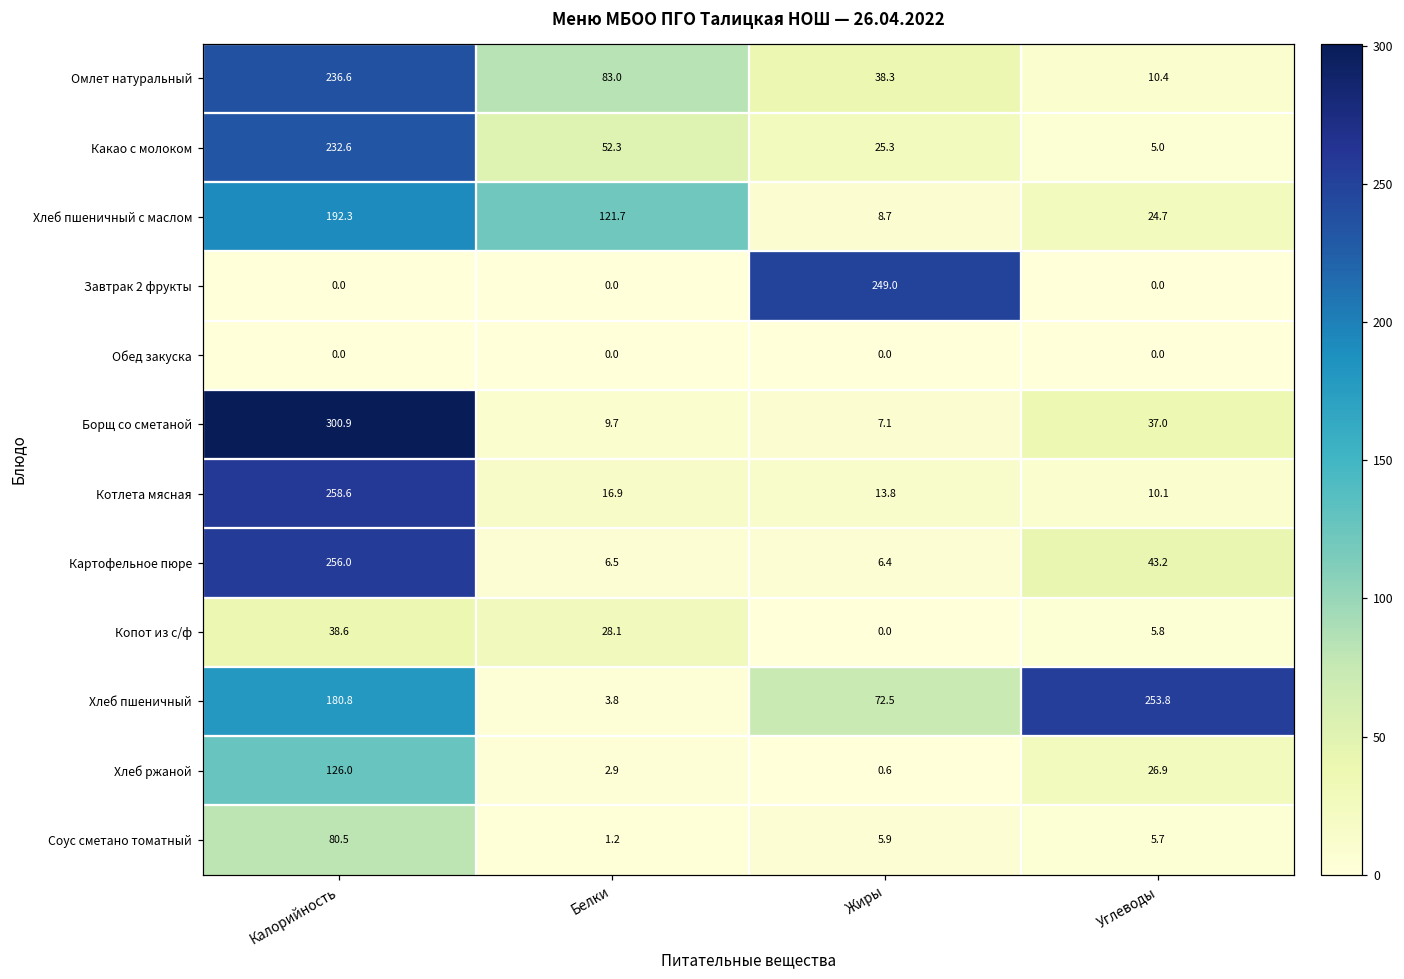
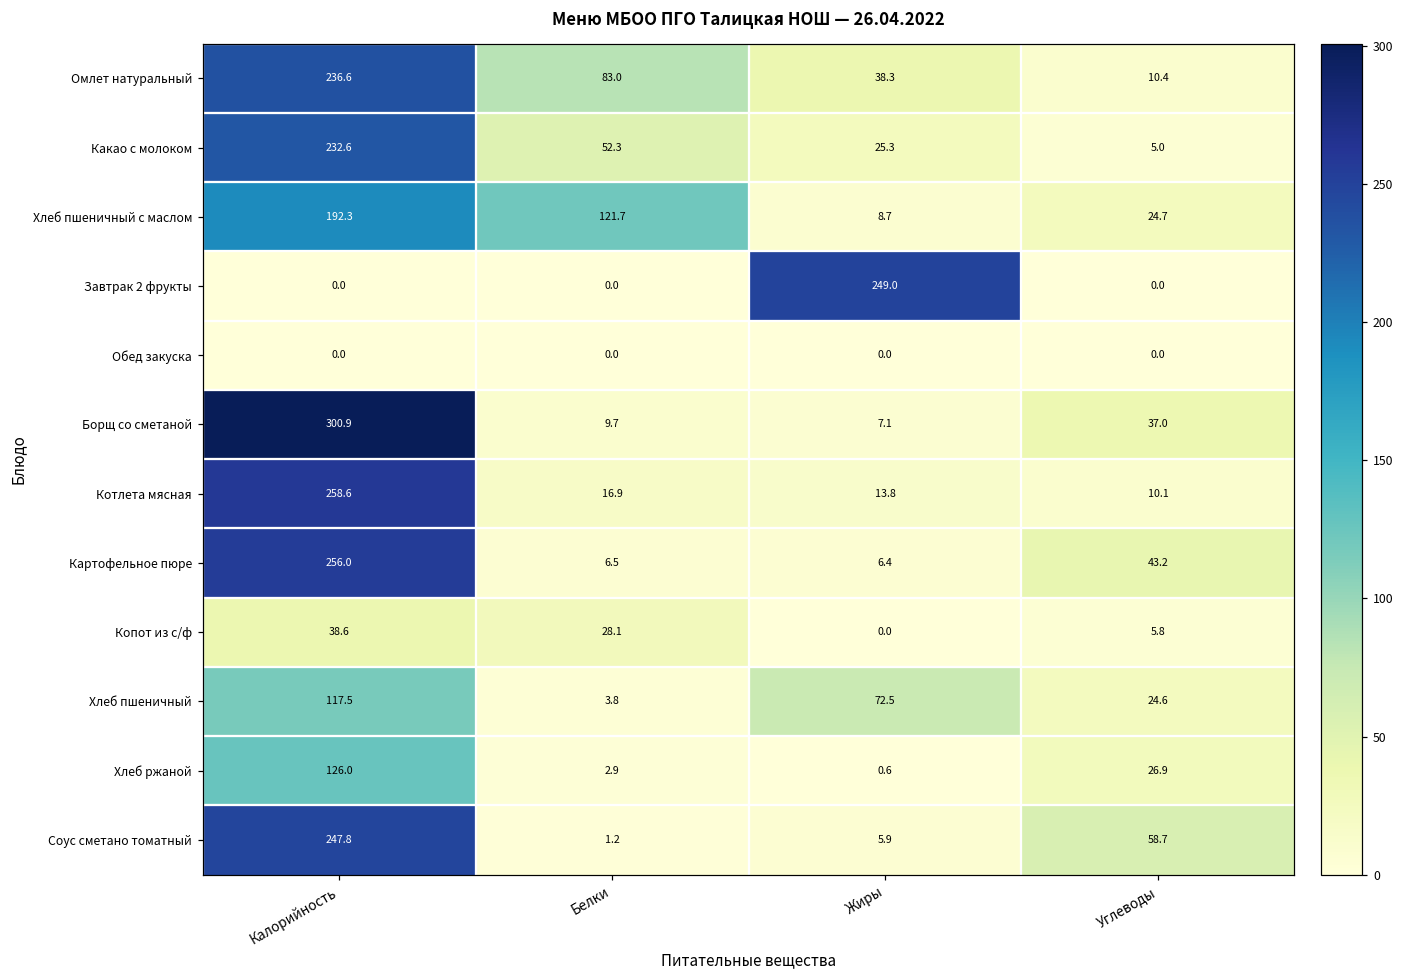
  {
    "Омлет натуральный": {
      "Калорийность": 236.6,
      "Белки": 83.0,
      "Жиры": 38.3,
      "Углеводы": 10.4
    },
    "Какао с молоком": {
      "Калорийность": 232.6,
      "Белки": 52.3,
      "Жиры": 25.3,
      "Углеводы": 5.0
    },
    "Хлеб пшеничный с маслом": {
      "Калорийность": 192.3,
      "Белки": 121.7,
      "Жиры": 8.7,
      "Углеводы": 24.7
    },
    "Завтрак 2 фрукты": {
      "Калорийность": 0.0,
      "Белки": 0.0,
      "Жиры": 249.0,
      "Углеводы": 0.0
    },
    "Обед закуска": {
      "Калорийность": 0.0,
      "Белки": 0.0,
      "Жиры": 0.0,
      "Углеводы": 0.0
    },
    "Борщ со сметаной": {
      "Калорийность": 300.9,
      "Белки": 9.7,
      "Жиры": 7.1,
      "Углеводы": 37.0
    },
    "Котлета мясная": {
      "Калорийность": 258.6,
      "Белки": 16.9,
      "Жиры": 13.8,
      "Углеводы": 10.1
    },
    "Картофельное пюре": {
      "Калорийность": 256.0,
      "Белки": 6.5,
      "Жиры": 6.4,
      "Углеводы": 43.2
    },
    "Копот из с/ф": {
      "Калорийность": 38.6,
      "Белки": 28.1,
      "Жиры": 0.0,
      "Углеводы": 5.8
    },
    "Хлеб пшеничный": {
-     "Калорийность": 180.8,
+     "Калорийность": 117.5,
      "Белки": 3.8,
      "Жиры": 72.5,
-     "Углеводы": 253.8
+     "Углеводы": 24.6
    },
    "Хлеб ржаной": {
      "Калорийность": 126.0,
      "Белки": 2.9,
      "Жиры": 0.6,
      "Углеводы": 26.9
    },
    "Соус сметано томатный": {
-     "Калорийность": 80.5,
+     "Калорийность": 247.8,
      "Белки": 1.2,
      "Жиры": 5.9,
-     "Углеводы": 5.7
+     "Углеводы": 58.7
    }
  }
